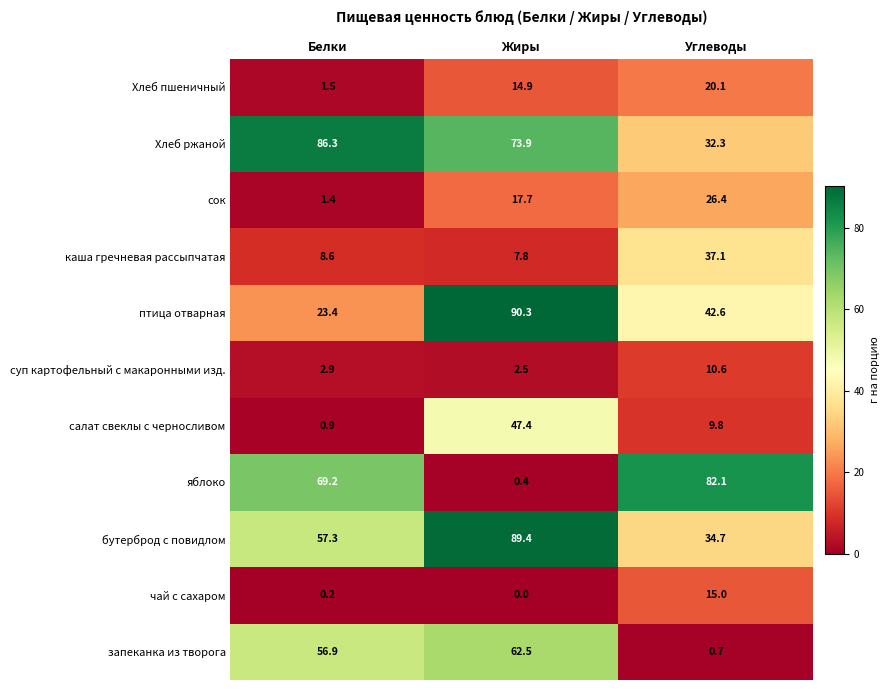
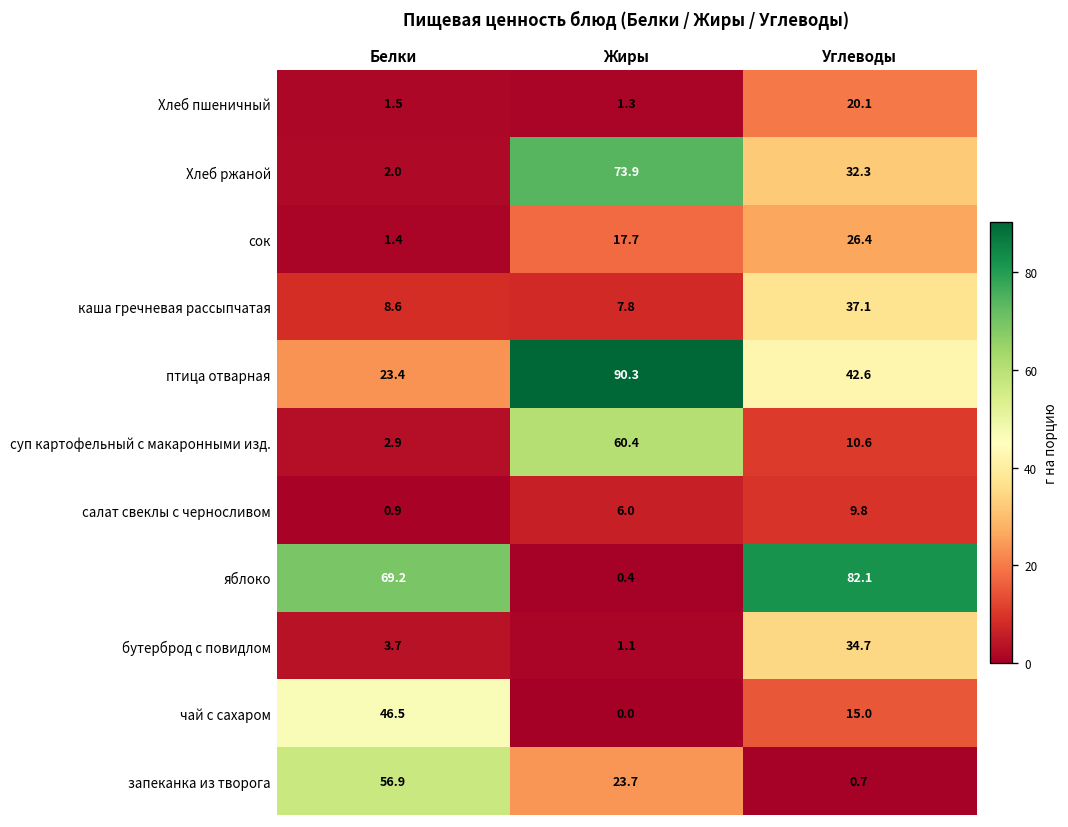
  {
    "Хлеб пшеничный": {
      "Белки": 1.5,
-     "Жиры": 14.9,
+     "Жиры": 1.3,
      "Углеводы": 20.1
    },
    "Хлеб ржаной": {
-     "Белки": 86.3,
+     "Белки": 2.0,
      "Жиры": 73.9,
      "Углеводы": 32.3
    },
    "сок": {
      "Белки": 1.4,
      "Жиры": 17.7,
      "Углеводы": 26.4
    },
    "каша гречневая рассыпчатая": {
      "Белки": 8.6,
      "Жиры": 7.8,
      "Углеводы": 37.1
    },
    "птица отварная": {
      "Белки": 23.4,
      "Жиры": 90.3,
      "Углеводы": 42.6
    },
    "суп картофельный с макаронными изд.": {
      "Белки": 2.9,
-     "Жиры": 2.5,
+     "Жиры": 60.4,
      "Углеводы": 10.6
    },
    "салат свеклы с черносливом": {
      "Белки": 0.9,
-     "Жиры": 47.4,
+     "Жиры": 6.0,
      "Углеводы": 9.8
    },
    "яблоко": {
      "Белки": 69.2,
      "Жиры": 0.4,
      "Углеводы": 82.1
    },
    "бутерброд с повидлом": {
-     "Белки": 57.3,
-     "Жиры": 89.4,
+     "Белки": 3.7,
+     "Жиры": 1.1,
      "Углеводы": 34.7
    },
    "чай с сахаром": {
-     "Белки": 0.2,
+     "Белки": 46.5,
      "Жиры": 0.0,
      "Углеводы": 15.0
    },
    "запеканка из творога": {
      "Белки": 56.9,
-     "Жиры": 62.5,
+     "Жиры": 23.7,
      "Углеводы": 0.7
    }
  }
